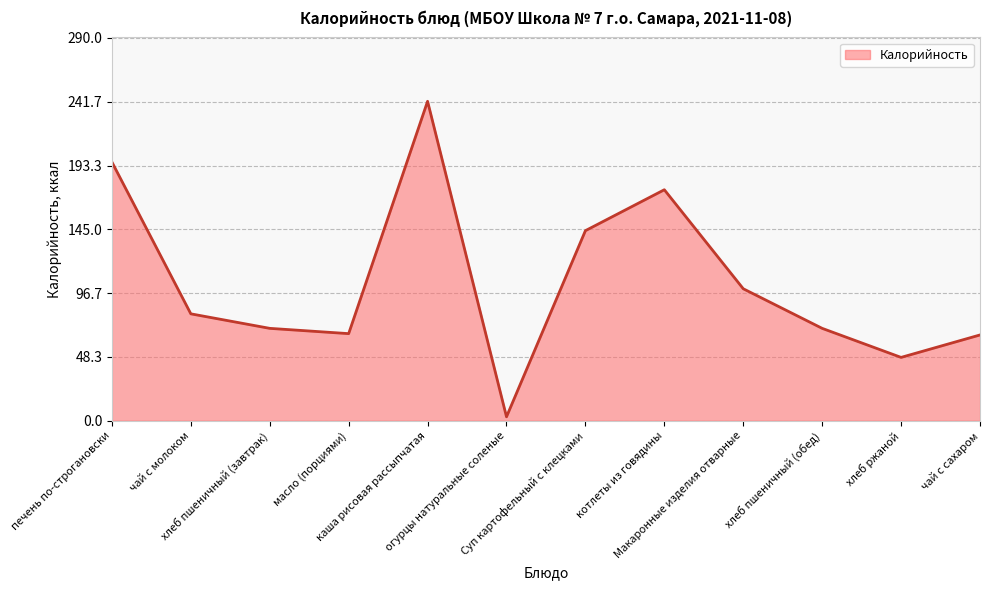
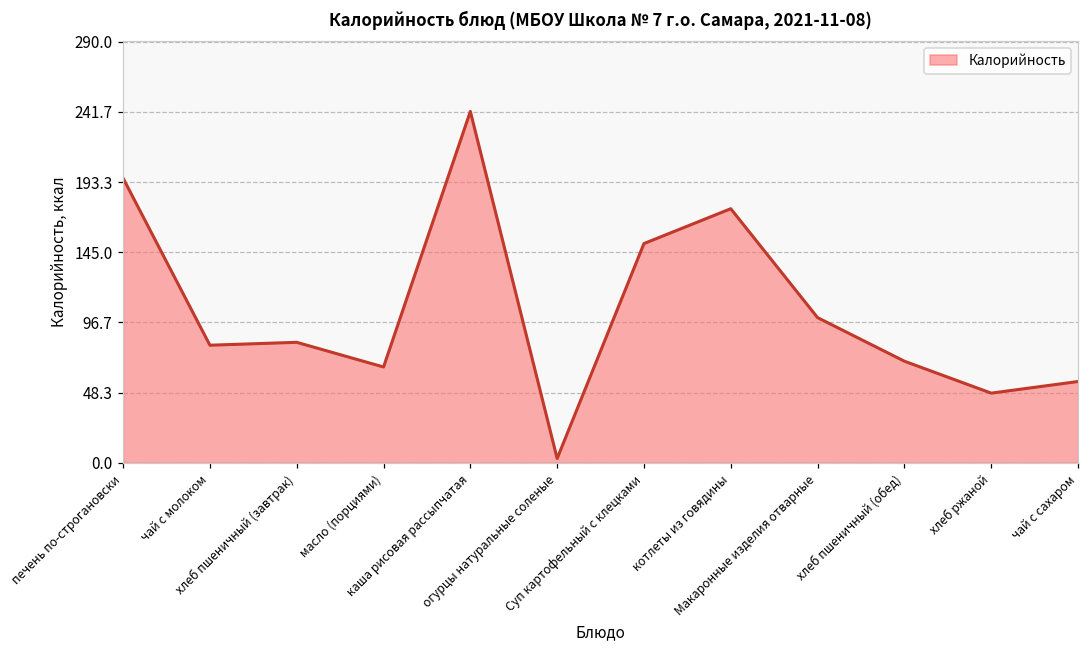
  {
    "печень по-строгановски": 196,
    "чай с молоком": 81,
-   "хлеб пшеничный (завтрак)": 70,
+   "хлеб пшеничный (завтрак)": 83,
    "масло (порциями)": 66,
    "каша рисовая рассыпчатая": 242,
    "огурцы натуральные соленые": 3,
-   "Суп картофельный с клецками": 144,
+   "Суп картофельный с клецками": 151,
    "котлеты из говядины": 175,
    "Макаронные изделия отварные": 100,
    "хлеб пшеничный (обед)": 70,
    "хлеб ржаной": 48,
-   "чай с сахаром": 65
+   "чай с сахаром": 56
  }
